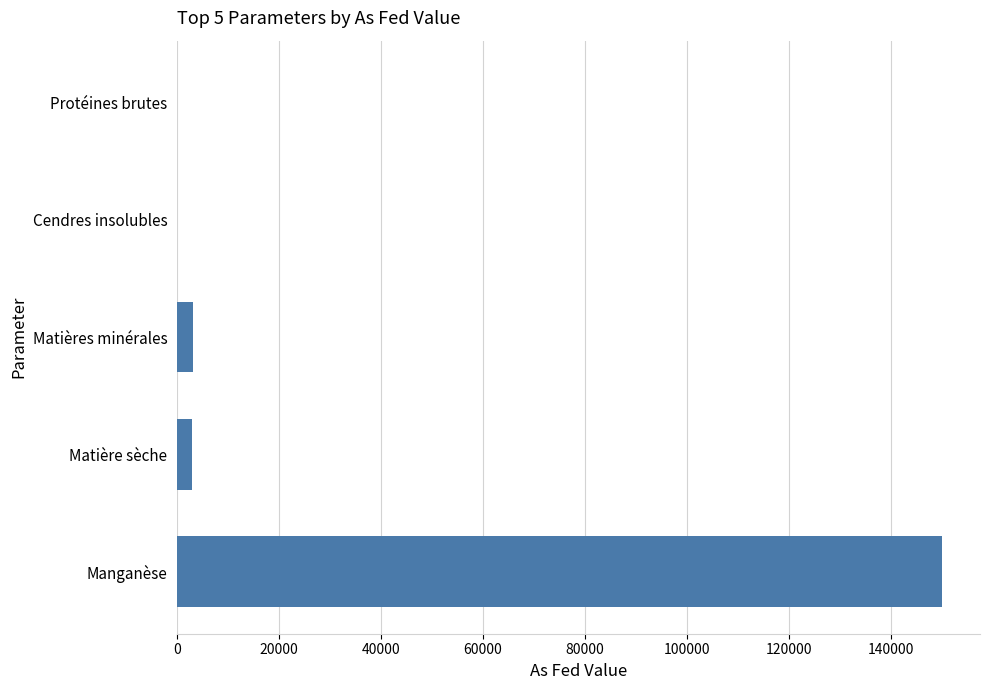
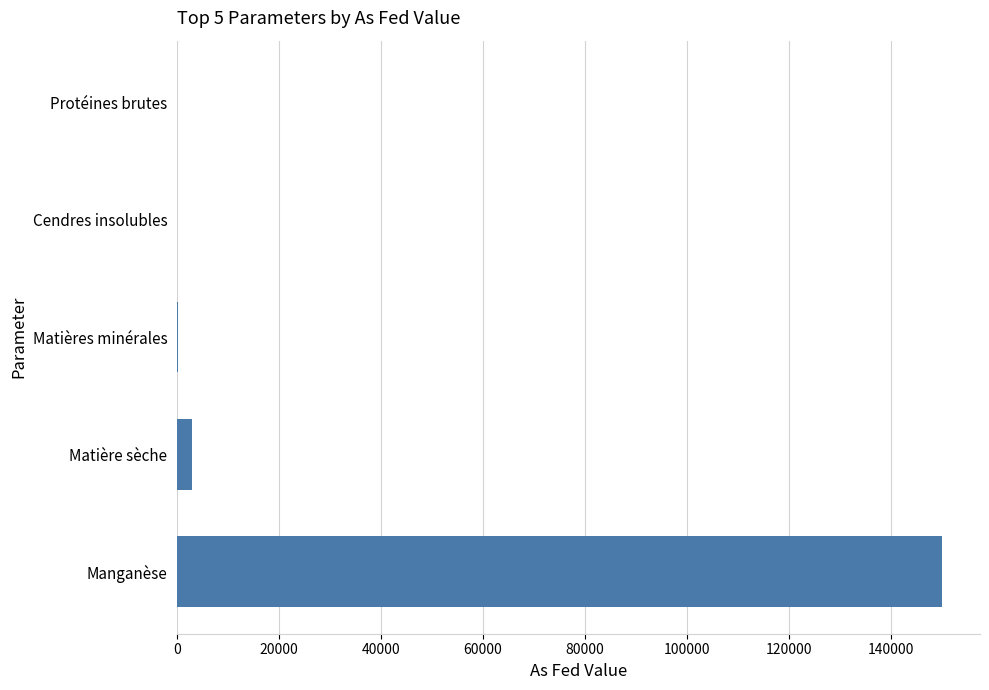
  {
    "Protéines brutes": 0,
    "Cendres insolubles": 0,
-   "Matières minérales": 3000,
+   "Matières minérales": 0,
    "Matière sèche": 3000,
    "Manganèse": 150000
  }
